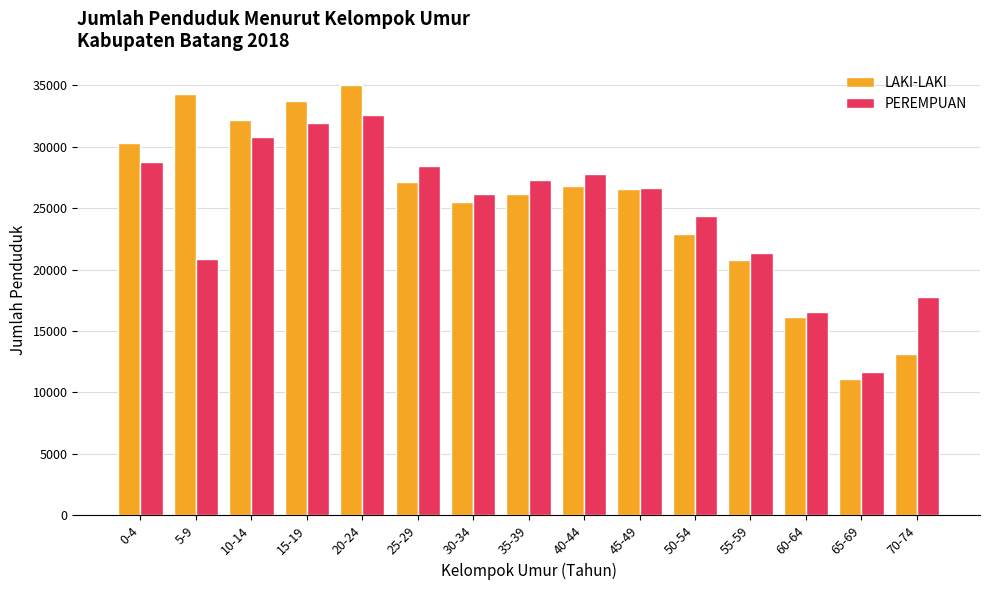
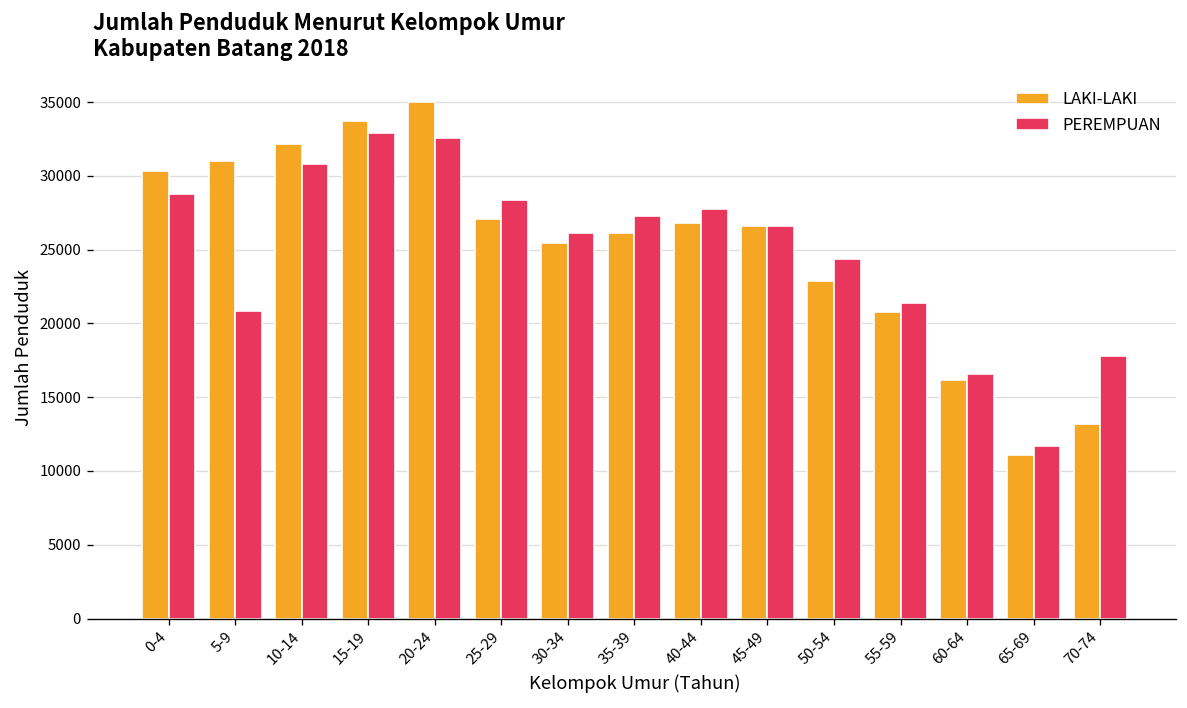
  {
    "LAKI-LAKI": {
      "0-4": 30300,
-     "5-9": 34300,
+     "5-9": 31000,
      "10-14": 32100,
      "15-19": 33700,
      "20-24": 35000,
      "25-29": 27100,
      "30-34": 25500,
      "35-39": 26200,
      "40-44": 26800,
      "45-49": 26600,
      "50-54": 22900,
      "55-59": 20800,
      "60-64": 16100,
      "65-69": 11100,
      "70-74": 13200
    },
    "PEREMPUAN": {
      "0-4": 28800,
      "5-9": 20800,
      "10-14": 30800,
-     "15-19": 31900,
+     "15-19": 32900,
      "20-24": 32500,
      "25-29": 28400,
      "30-34": 26100,
      "35-39": 27300,
      "40-44": 27800,
      "45-49": 26600,
      "50-54": 24400,
      "55-59": 21400,
      "60-64": 16600,
      "65-69": 11700,
      "70-74": 17800
    }
  }
